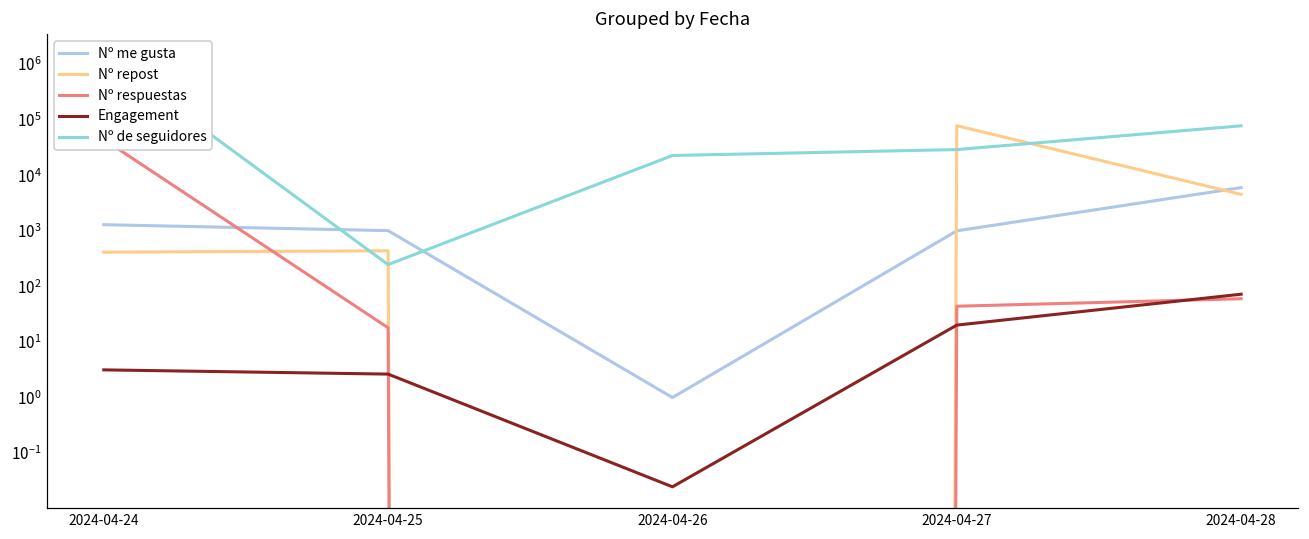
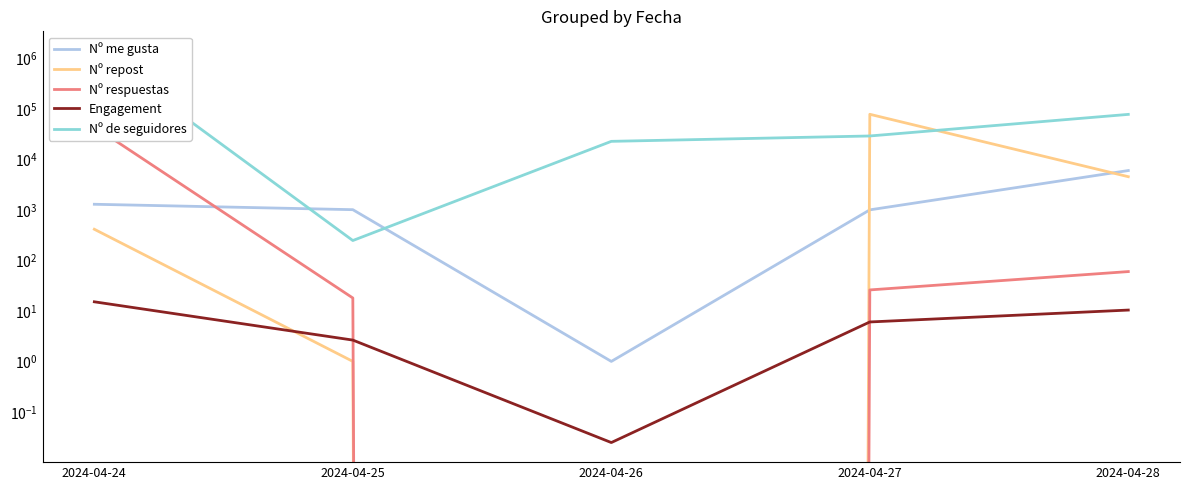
  {
    "Nº repost": {
      "2024-04-24": 400,
-     "2024-04-25": 400,
+     "2024-04-25": 1,
      "2024-04-27": 80000,
      "2024-04-28": 5000
    },
    "Nº respuestas": {
      "2024-04-25": 18,
-     "2024-04-27": 40,
+     "2024-04-27": 30,
      "2024-04-28": 60
    },
    "Engagement": {
-     "2024-04-24": 3,
+     "2024-04-24": 15,
      "2024-04-25": 3,
      "2024-04-26": 0.02,
-     "2024-04-27": 20,
-     "2024-04-28": 70
+     "2024-04-27": 6,
+     "2024-04-28": 10
    }
  }
